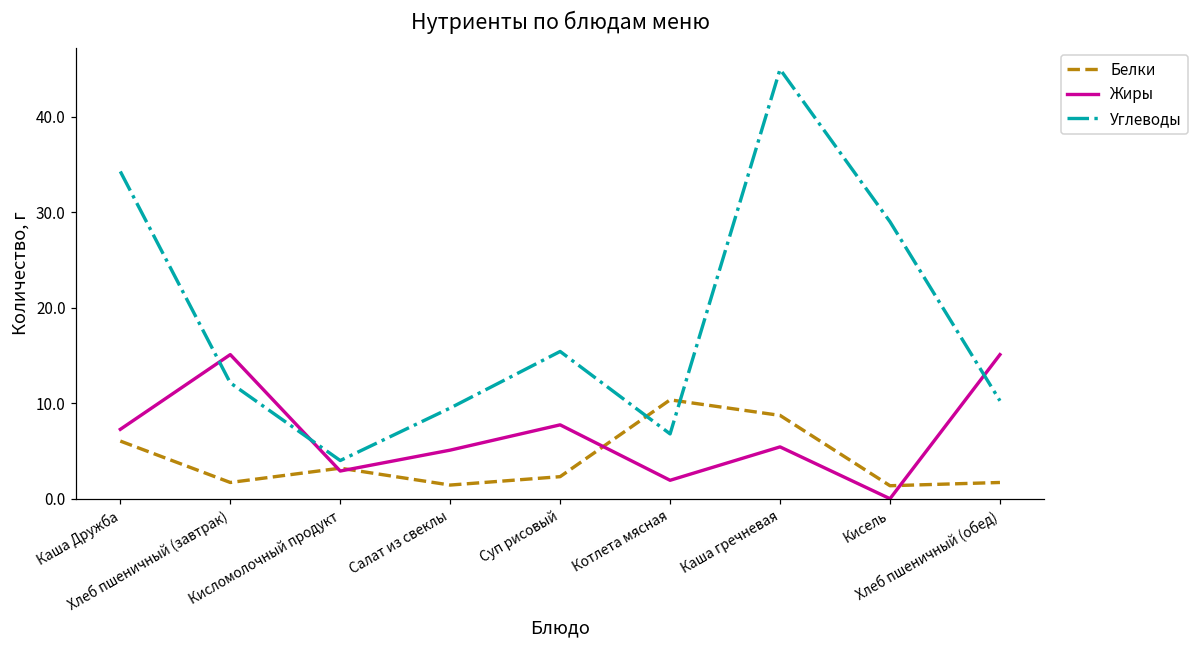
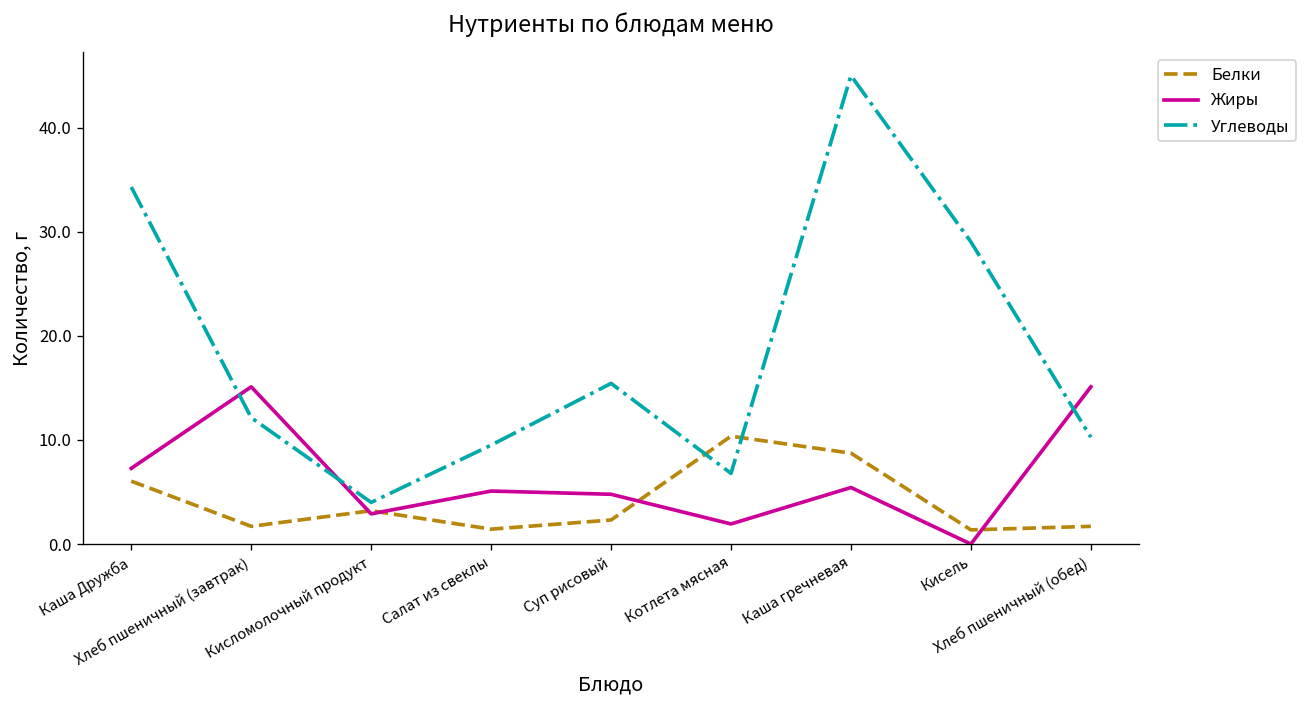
  {
    "Белки": {
      "Каша Дружба": 6,
      "Хлеб пшеничный (завтрак)": 2,
      "Кисломолочный продукт": 3,
      "Салат из свеклы": 1,
      "Суп рисовый": 2,
      "Котлета мясная": 10,
      "Каша гречневая": 9,
      "Кисель": 1,
      "Хлеб пшеничный (обед)": 2
    },
    "Жиры": {
      "Каша Дружба": 7,
      "Хлеб пшеничный (завтрак)": 15,
      "Кисломолочный продукт": 3,
      "Салат из свеклы": 5,
-     "Суп рисовый": 8,
+     "Суп рисовый": 5,
      "Котлета мясная": 2,
      "Каша гречневая": 5,
      "Кисель": 0,
      "Хлеб пшеничный (обед)": 15
    },
    "Углеводы": {
      "Каша Дружба": 34,
      "Хлеб пшеничный (завтрак)": 12,
      "Кисломолочный продукт": 4,
      "Салат из свеклы": 10,
      "Суп рисовый": 15,
      "Котлета мясная": 7,
      "Каша гречневая": 45,
      "Кисель": 29,
      "Хлеб пшеничный (обед)": 10
    }
  }
